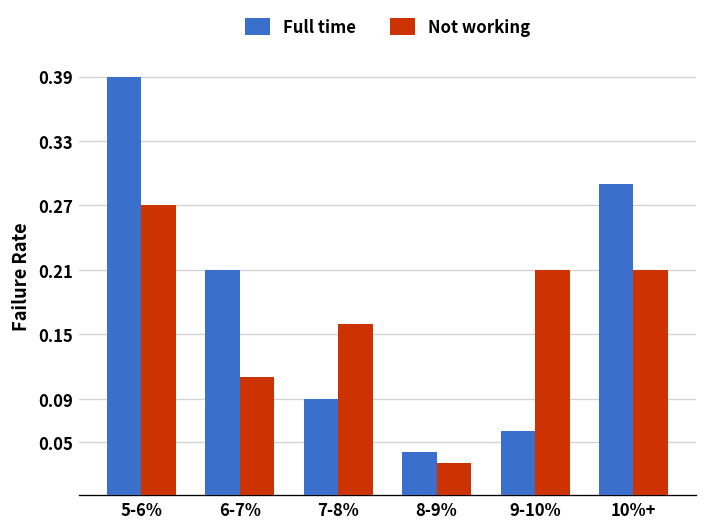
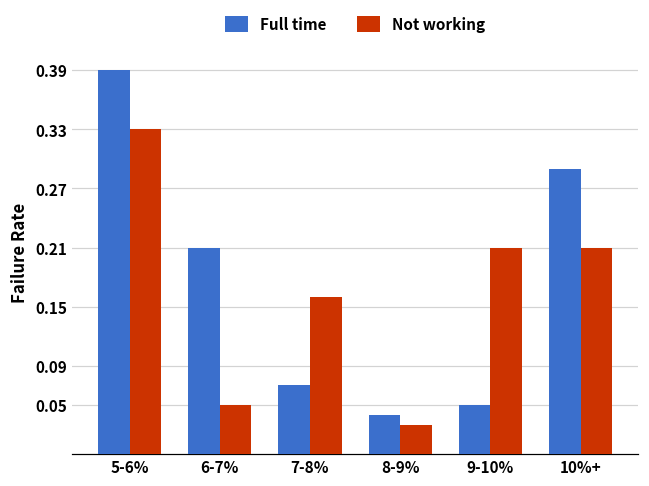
  {
    "Full time": {
      "5-6%": 0.39,
      "6-7%": 0.21,
-     "7-8%": 0.09,
+     "7-8%": 0.07,
      "8-9%": 0.04,
-     "9-10%": 0.06,
+     "9-10%": 0.05,
      "10%+": 0.29
    },
    "Not working": {
-     "5-6%": 0.27,
-     "6-7%": 0.11,
+     "5-6%": 0.33,
+     "6-7%": 0.05,
      "7-8%": 0.16,
      "8-9%": 0.03,
      "9-10%": 0.21,
      "10%+": 0.21
    }
  }
